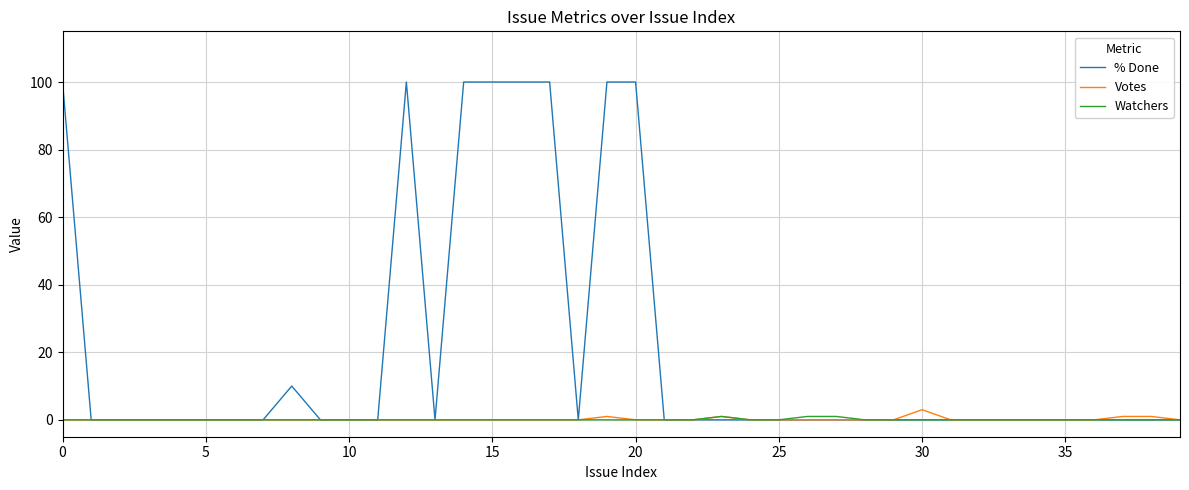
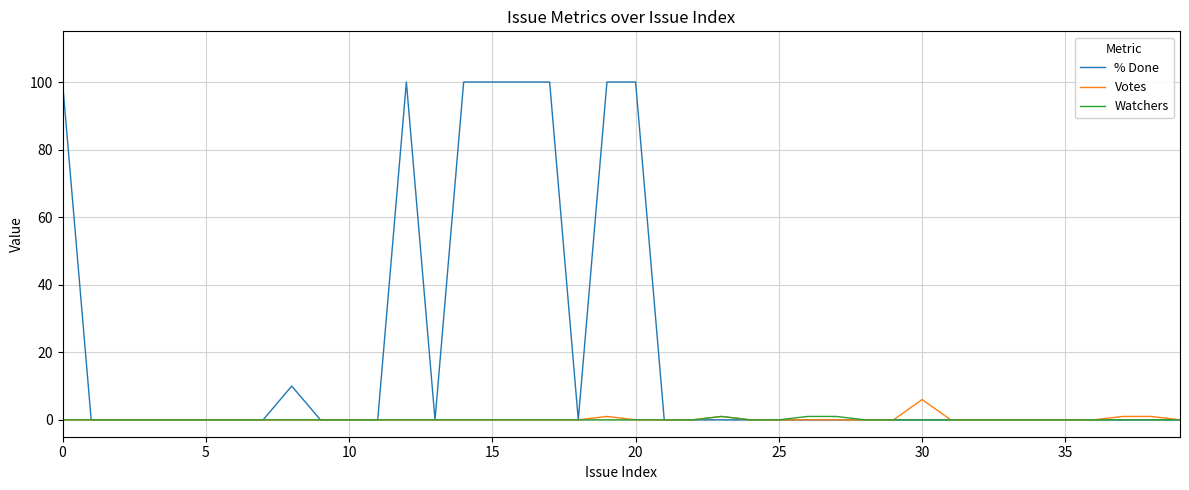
  {
    "% Done": {
      "0": 100,
      "15": 100,
      "20": 100
    },
    "Votes": {
-     "30": 3
+     "30": 6
    }
  }
